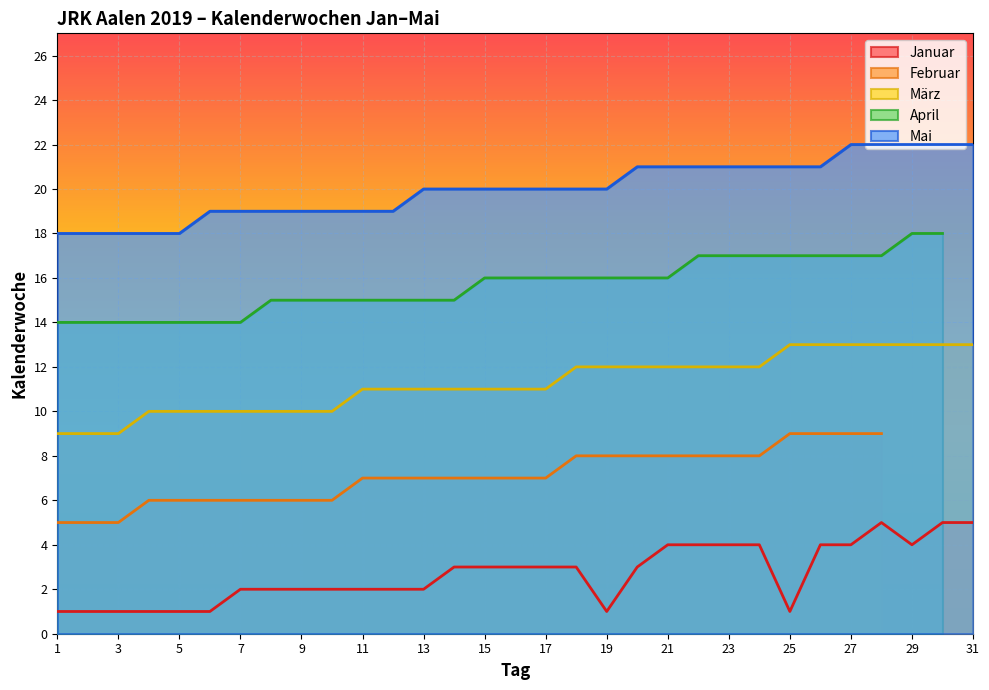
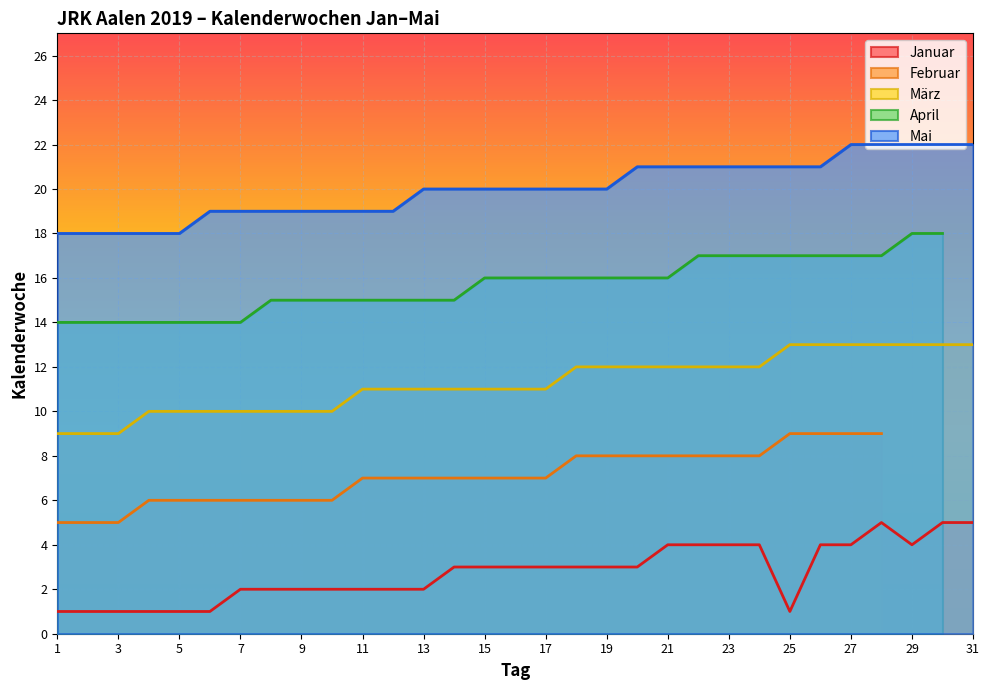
  {
    "Januar": {
      "1": 1,
      "3": 1,
      "5": 1,
      "7": 2,
      "9": 2,
      "11": 2,
      "13": 2,
      "15": 3,
      "17": 3,
-     "19": 1,
+     "19": 3,
      "21": 4,
      "23": 4,
      "25": 1,
      "27": 4,
      "29": 4,
      "31": 5
    },
    "Februar": {
      "1": 5,
      "3": 5,
      "5": 6,
      "7": 6,
      "9": 6,
      "11": 7,
      "13": 7,
      "15": 7,
      "17": 7,
      "19": 8,
      "21": 8,
      "23": 8,
      "25": 9,
      "27": 9
    },
    "März": {
      "1": 9,
      "3": 9,
      "5": 10,
      "7": 10,
      "9": 10,
      "11": 11,
      "13": 11,
      "15": 11,
      "17": 11,
      "19": 12,
      "21": 12,
      "23": 12,
      "25": 13,
      "27": 13,
      "29": 13,
      "31": 13
    },
    "April": {
      "1": 14,
      "3": 14,
      "5": 14,
      "7": 14,
      "9": 15,
      "11": 15,
      "13": 15,
      "15": 16,
      "17": 16,
      "19": 16,
      "21": 16,
      "23": 17,
      "25": 17,
      "27": 17,
      "29": 18
    },
    "Mai": {
      "1": 18,
      "3": 18,
      "5": 18,
      "7": 19,
      "9": 19,
      "11": 19,
      "13": 20,
      "15": 20,
      "17": 20,
      "19": 20,
      "21": 21,
      "23": 21,
      "25": 21,
      "27": 22,
      "31": 22
    }
  }
